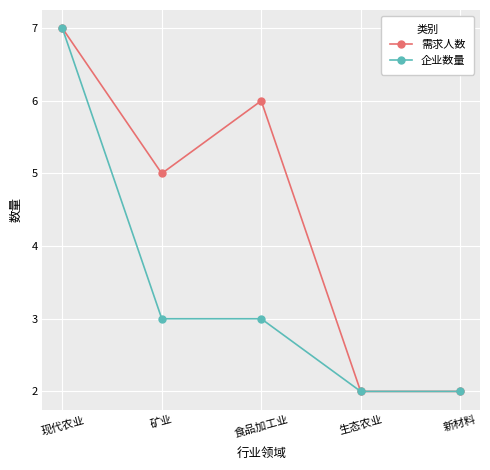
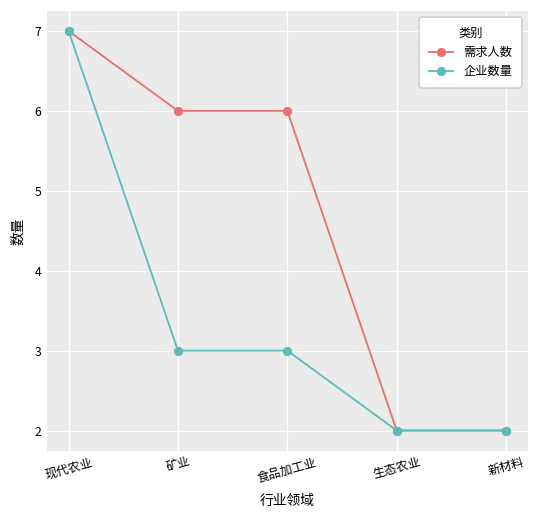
  {
    "需求人数": {
-     "矿业": 5,
+     "矿业": 6,
      "食品加工业": 6
    },
    "企业数量": {
      "矿业": 3,
      "食品加工业": 3
    }
  }
